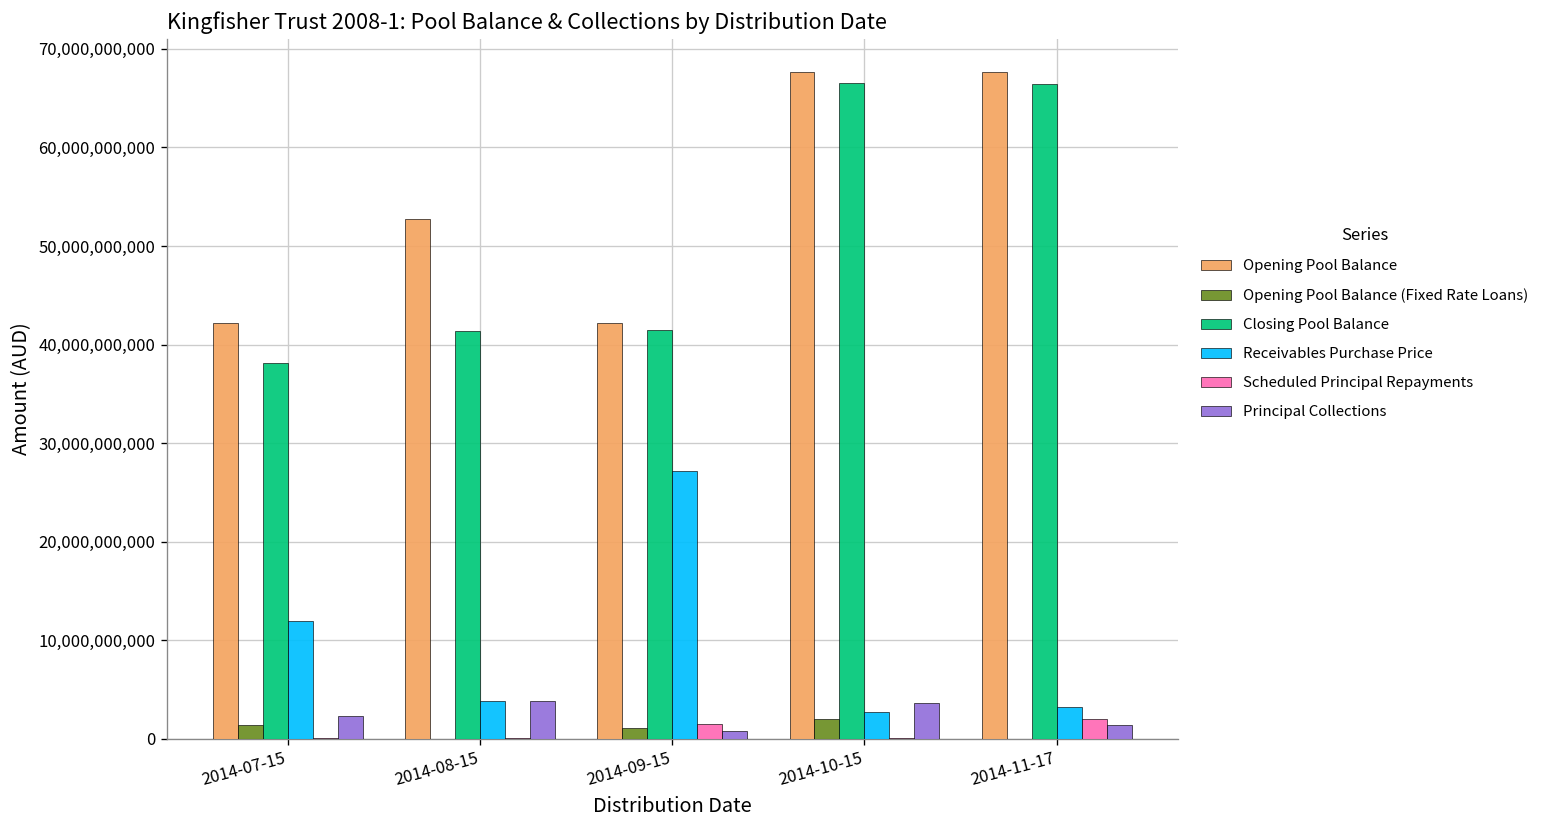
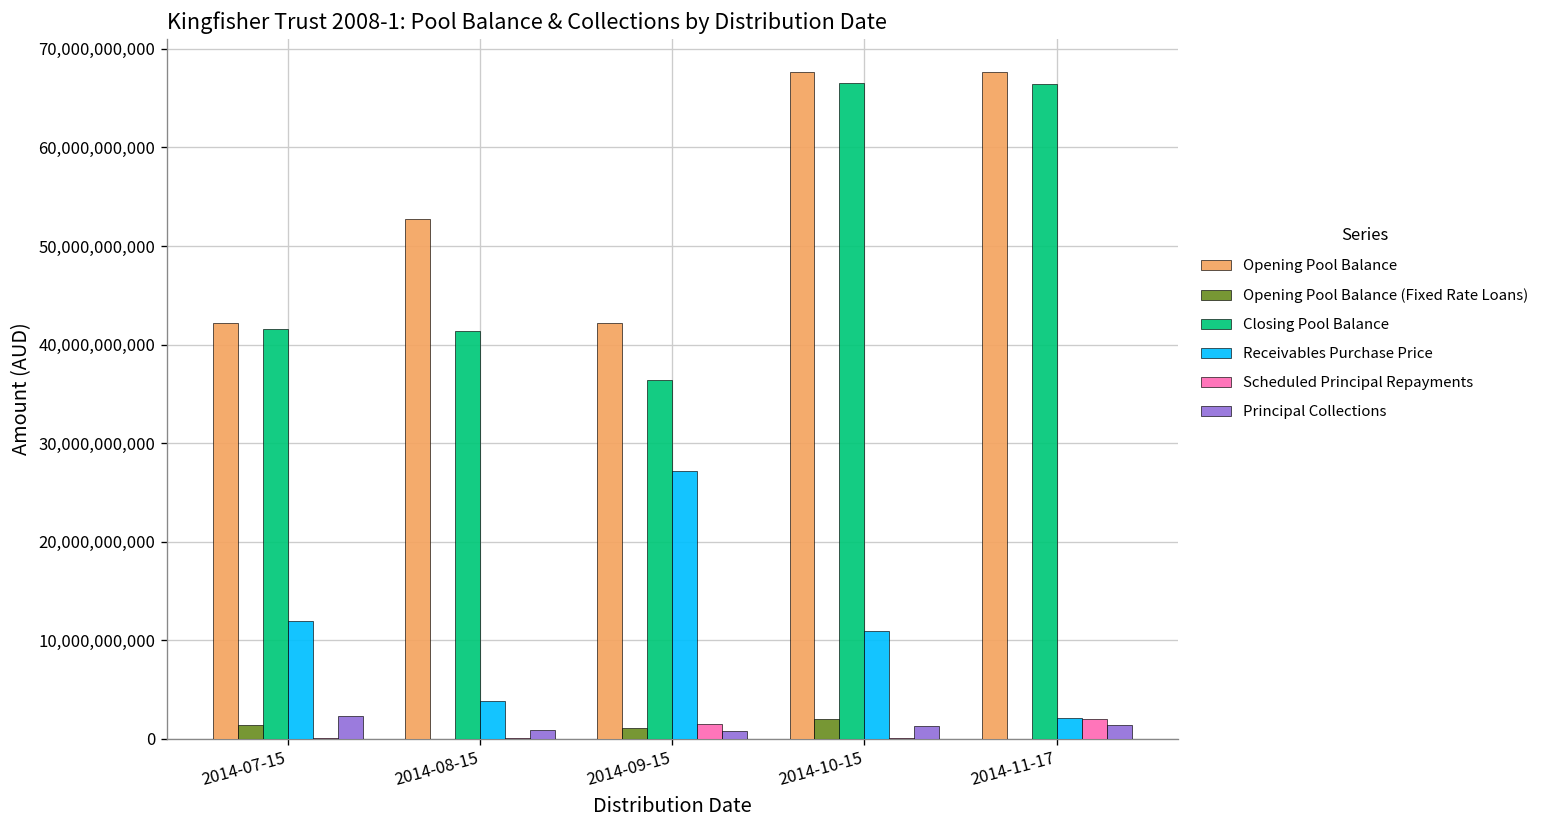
  {
    "Opening Pool Balance": {
      "2014-07-15": "42,000,000,000",
      "2014-08-15": "53,000,000,000",
      "2014-09-15": "42,000,000,000",
      "2014-10-15": "68,000,000,000",
      "2014-11-17": "68,000,000,000"
    },
    "Opening Pool Balance (Fixed Rate Loans)": {
      "2014-07-15": "1,000,000,000",
      "2014-08-15": "0",
      "2014-09-15": "1,000,000,000",
      "2014-10-15": "2,000,000,000",
      "2014-11-17": "0"
    },
    "Closing Pool Balance": {
-     "2014-07-15": "38,000,000,000",
+     "2014-07-15": "42,000,000,000",
      "2014-08-15": "41,000,000,000",
-     "2014-09-15": "41,000,000,000",
+     "2014-09-15": "36,000,000,000",
      "2014-10-15": "67,000,000,000",
      "2014-11-17": "66,000,000,000"
    },
    "Receivables Purchase Price": {
      "2014-07-15": "12,000,000,000",
      "2014-08-15": "4,000,000,000",
      "2014-09-15": "27,000,000,000",
-     "2014-10-15": "3,000,000,000",
-     "2014-11-17": "3,000,000,000"
+     "2014-10-15": "11,000,000,000",
+     "2014-11-17": "2,000,000,000"
    },
    "Scheduled Principal Repayments": {
      "2014-09-15": "2,000,000,000",
      "2014-11-17": "2,000,000,000"
    },
    "Principal Collections": {
      "2014-07-15": "2,000,000,000",
-     "2014-08-15": "4,000,000,000",
+     "2014-08-15": "1,000,000,000",
      "2014-09-15": "1,000,000,000",
-     "2014-10-15": "4,000,000,000",
+     "2014-10-15": "1,000,000,000",
      "2014-11-17": "1,000,000,000"
    }
  }
